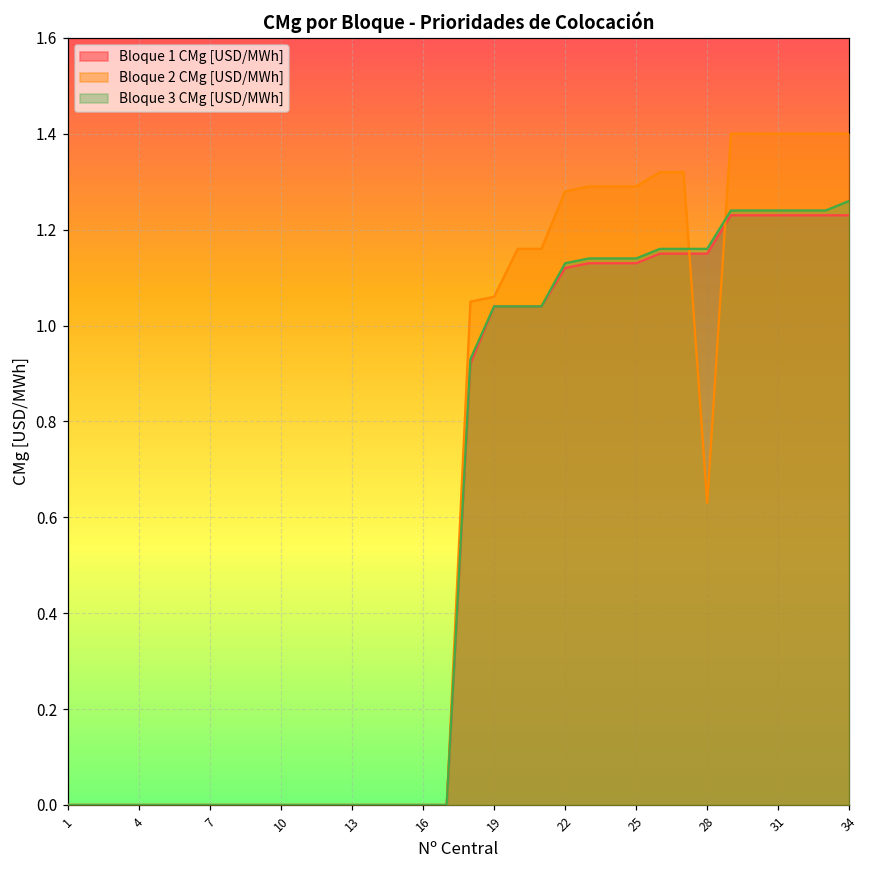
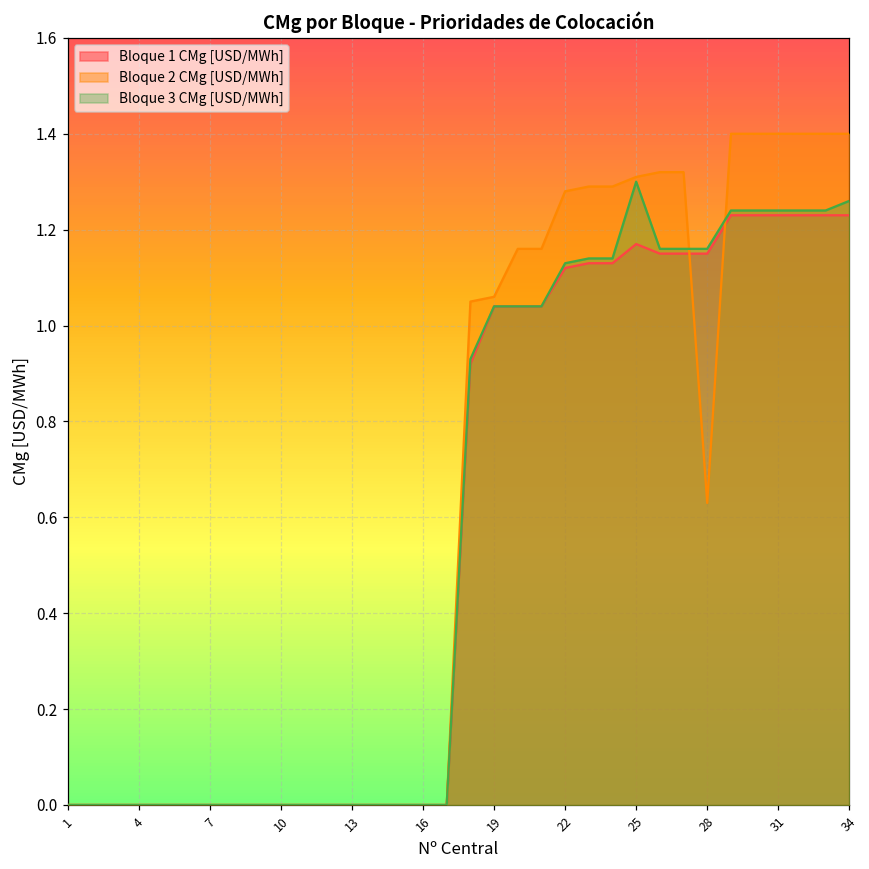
  {
    "Bloque 1 CMg [USD/MWh]": {
      "22": 1.12,
-     "25": 1.13,
+     "25": 1.17,
      "28": 1.15,
      "31": 1.23,
      "34": 1.23
    },
    "Bloque 2 CMg [USD/MWh]": {
      "19": 1.06,
      "22": 1.28,
-     "25": 1.29,
+     "25": 1.31,
      "28": 0.63,
      "31": 1.40,
      "34": 1.40
    },
    "Bloque 3 CMg [USD/MWh]": {
      "22": 1.13,
-     "25": 1.14,
+     "25": 1.30,
      "28": 1.16,
      "31": 1.24,
      "34": 1.26
    }
  }
